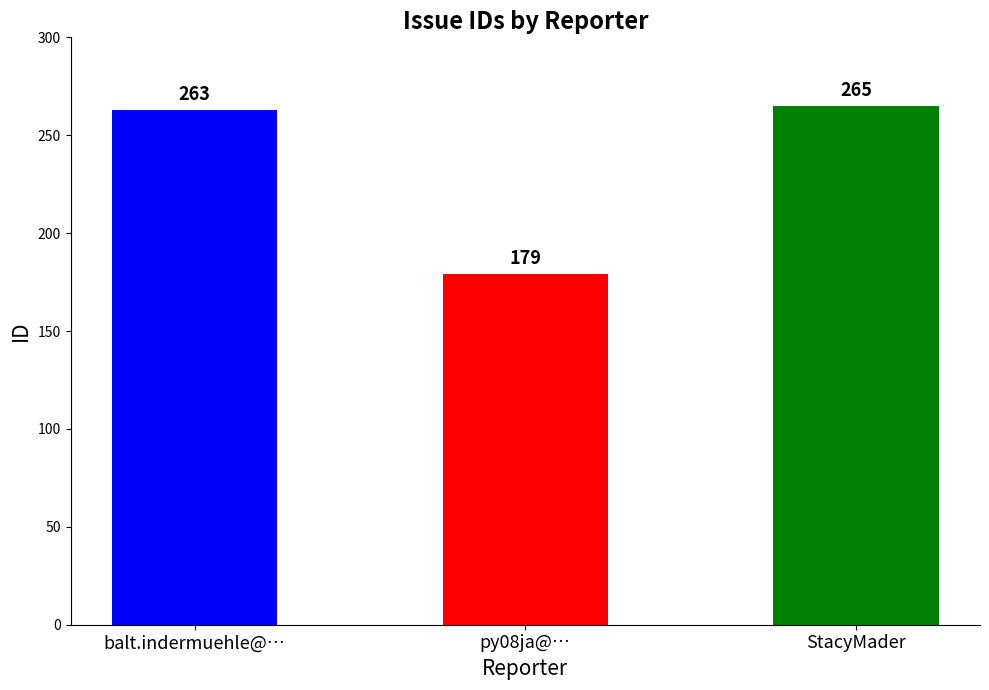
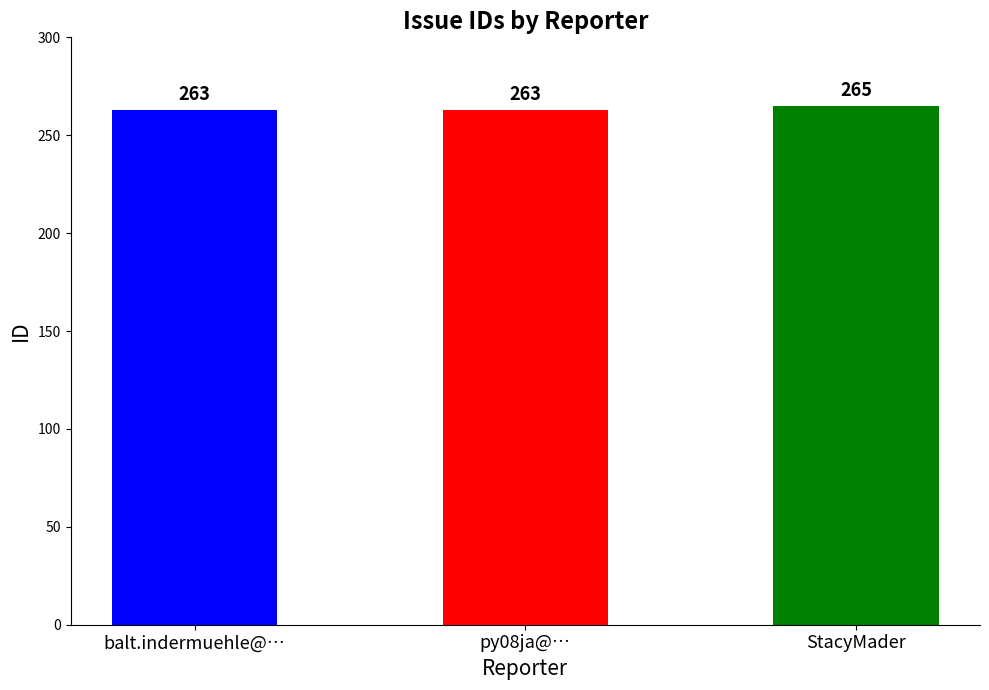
  {
    "balt.indermuehle@…": 263,
-   "py08ja@…": 179,
+   "py08ja@…": 263,
    "StacyMader": 265
  }
